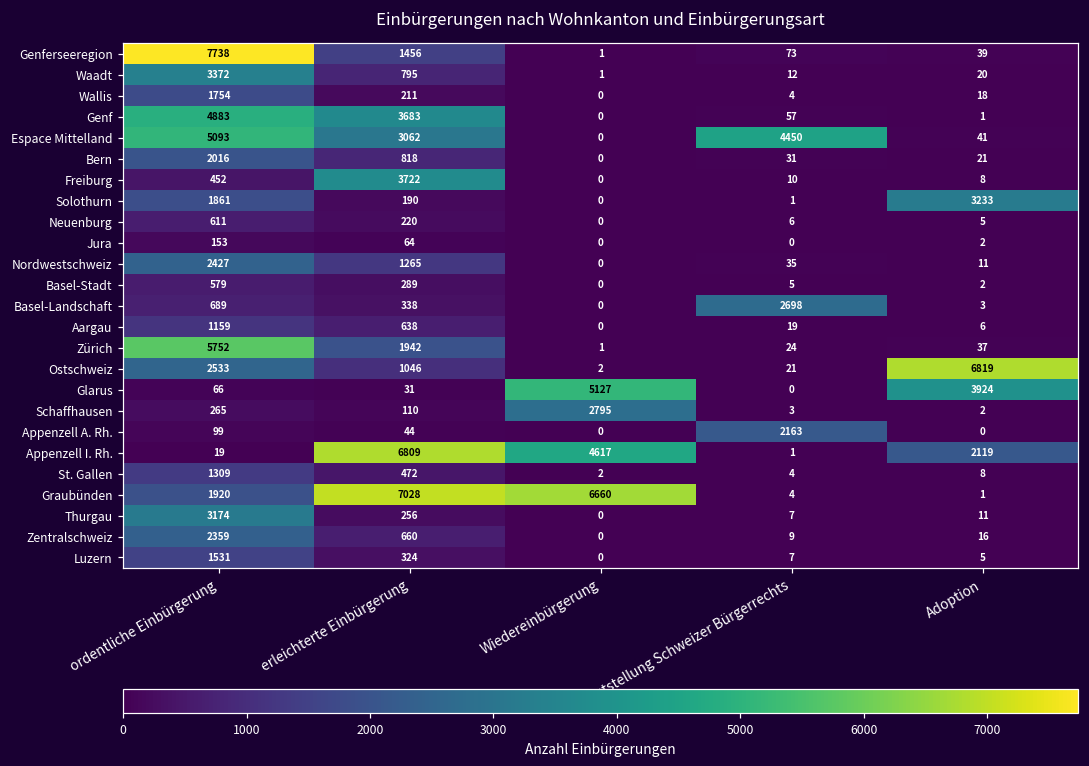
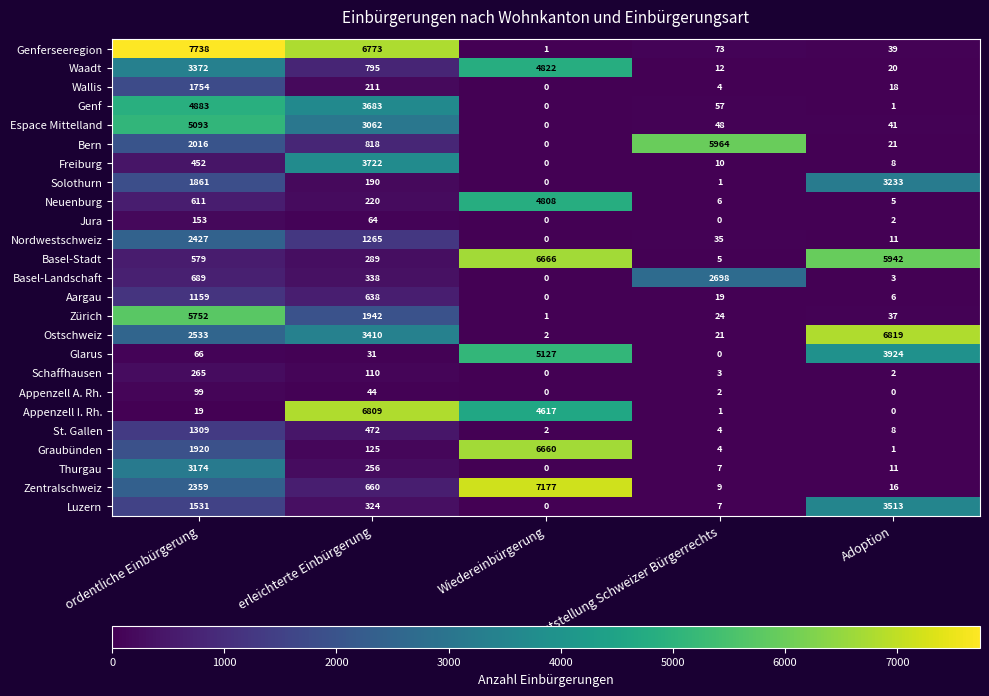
  {
    "Genferseeregion": {
      "ordentliche Einbürgerung": 7738,
-     "erleichterte Einbürgerung": 1456,
+     "erleichterte Einbürgerung": 6773,
      "Wiedereinbürgerung": 1,
      "Feststellung Schweizer Bürgerrechts": 73,
      "Adoption": 39
    },
    "Waadt": {
      "ordentliche Einbürgerung": 3372,
      "erleichterte Einbürgerung": 795,
-     "Wiedereinbürgerung": 1,
+     "Wiedereinbürgerung": 4822,
      "Feststellung Schweizer Bürgerrechts": 12,
      "Adoption": 20
    },
    "Wallis": {
      "ordentliche Einbürgerung": 1754,
      "erleichterte Einbürgerung": 211,
      "Wiedereinbürgerung": 0,
      "Feststellung Schweizer Bürgerrechts": 4,
      "Adoption": 18
    },
    "Genf": {
      "ordentliche Einbürgerung": 4883,
      "erleichterte Einbürgerung": 3683,
      "Wiedereinbürgerung": 0,
      "Feststellung Schweizer Bürgerrechts": 57,
      "Adoption": 1
    },
    "Espace Mittelland": {
      "ordentliche Einbürgerung": 5093,
      "erleichterte Einbürgerung": 3062,
      "Wiedereinbürgerung": 0,
-     "Feststellung Schweizer Bürgerrechts": 4450,
+     "Feststellung Schweizer Bürgerrechts": 48,
      "Adoption": 41
    },
    "Bern": {
      "ordentliche Einbürgerung": 2016,
      "erleichterte Einbürgerung": 818,
      "Wiedereinbürgerung": 0,
-     "Feststellung Schweizer Bürgerrechts": 31,
+     "Feststellung Schweizer Bürgerrechts": 5964,
      "Adoption": 21
    },
    "Freiburg": {
      "ordentliche Einbürgerung": 452,
      "erleichterte Einbürgerung": 3722,
      "Wiedereinbürgerung": 0,
      "Feststellung Schweizer Bürgerrechts": 10,
      "Adoption": 8
    },
    "Solothurn": {
      "ordentliche Einbürgerung": 1861,
      "erleichterte Einbürgerung": 190,
      "Wiedereinbürgerung": 0,
      "Feststellung Schweizer Bürgerrechts": 1,
      "Adoption": 3233
    },
    "Neuenburg": {
      "ordentliche Einbürgerung": 611,
      "erleichterte Einbürgerung": 220,
-     "Wiedereinbürgerung": 0,
+     "Wiedereinbürgerung": 4808,
      "Feststellung Schweizer Bürgerrechts": 6,
      "Adoption": 5
    },
    "Jura": {
      "ordentliche Einbürgerung": 153,
      "erleichterte Einbürgerung": 64,
      "Wiedereinbürgerung": 0,
      "Feststellung Schweizer Bürgerrechts": 0,
      "Adoption": 2
    },
    "Nordwestschweiz": {
      "ordentliche Einbürgerung": 2427,
      "erleichterte Einbürgerung": 1265,
      "Wiedereinbürgerung": 0,
      "Feststellung Schweizer Bürgerrechts": 35,
      "Adoption": 11
    },
    "Basel-Stadt": {
      "ordentliche Einbürgerung": 579,
      "erleichterte Einbürgerung": 289,
-     "Wiedereinbürgerung": 0,
+     "Wiedereinbürgerung": 6666,
      "Feststellung Schweizer Bürgerrechts": 5,
-     "Adoption": 2
+     "Adoption": 5942
    },
    "Basel-Landschaft": {
      "ordentliche Einbürgerung": 689,
      "erleichterte Einbürgerung": 338,
      "Wiedereinbürgerung": 0,
      "Feststellung Schweizer Bürgerrechts": 2698,
      "Adoption": 3
    },
    "Aargau": {
      "ordentliche Einbürgerung": 1159,
      "erleichterte Einbürgerung": 638,
      "Wiedereinbürgerung": 0,
      "Feststellung Schweizer Bürgerrechts": 19,
      "Adoption": 6
    },
    "Zürich": {
      "ordentliche Einbürgerung": 5752,
      "erleichterte Einbürgerung": 1942,
      "Wiedereinbürgerung": 1,
      "Feststellung Schweizer Bürgerrechts": 24,
      "Adoption": 37
    },
    "Ostschweiz": {
      "ordentliche Einbürgerung": 2533,
-     "erleichterte Einbürgerung": 1046,
+     "erleichterte Einbürgerung": 3410,
      "Wiedereinbürgerung": 2,
      "Feststellung Schweizer Bürgerrechts": 21,
      "Adoption": 6819
    },
    "Glarus": {
      "ordentliche Einbürgerung": 66,
      "erleichterte Einbürgerung": 31,
      "Wiedereinbürgerung": 5127,
      "Feststellung Schweizer Bürgerrechts": 0,
      "Adoption": 3924
    },
    "Schaffhausen": {
      "ordentliche Einbürgerung": 265,
      "erleichterte Einbürgerung": 110,
-     "Wiedereinbürgerung": 2795,
+     "Wiedereinbürgerung": 0,
      "Feststellung Schweizer Bürgerrechts": 3,
      "Adoption": 2
    },
    "Appenzell A. Rh.": {
      "ordentliche Einbürgerung": 99,
      "erleichterte Einbürgerung": 44,
      "Wiedereinbürgerung": 0,
-     "Feststellung Schweizer Bürgerrechts": 2163,
+     "Feststellung Schweizer Bürgerrechts": 2,
      "Adoption": 0
    },
    "Appenzell I. Rh.": {
      "ordentliche Einbürgerung": 19,
      "erleichterte Einbürgerung": 6809,
      "Wiedereinbürgerung": 4617,
      "Feststellung Schweizer Bürgerrechts": 1,
-     "Adoption": 2119
+     "Adoption": 0
    },
    "St. Gallen": {
      "ordentliche Einbürgerung": 1309,
      "erleichterte Einbürgerung": 472,
      "Wiedereinbürgerung": 2,
      "Feststellung Schweizer Bürgerrechts": 4,
      "Adoption": 8
    },
    "Graubünden": {
      "ordentliche Einbürgerung": 1920,
-     "erleichterte Einbürgerung": 7028,
+     "erleichterte Einbürgerung": 125,
      "Wiedereinbürgerung": 6660,
      "Feststellung Schweizer Bürgerrechts": 4,
      "Adoption": 1
    },
    "Thurgau": {
      "ordentliche Einbürgerung": 3174,
      "erleichterte Einbürgerung": 256,
      "Wiedereinbürgerung": 0,
      "Feststellung Schweizer Bürgerrechts": 7,
      "Adoption": 11
    },
    "Zentralschweiz": {
      "ordentliche Einbürgerung": 2359,
      "erleichterte Einbürgerung": 660,
-     "Wiedereinbürgerung": 0,
+     "Wiedereinbürgerung": 7177,
      "Feststellung Schweizer Bürgerrechts": 9,
      "Adoption": 16
    },
    "Luzern": {
      "ordentliche Einbürgerung": 1531,
      "erleichterte Einbürgerung": 324,
      "Wiedereinbürgerung": 0,
      "Feststellung Schweizer Bürgerrechts": 7,
-     "Adoption": 5
+     "Adoption": 3513
    }
  }
